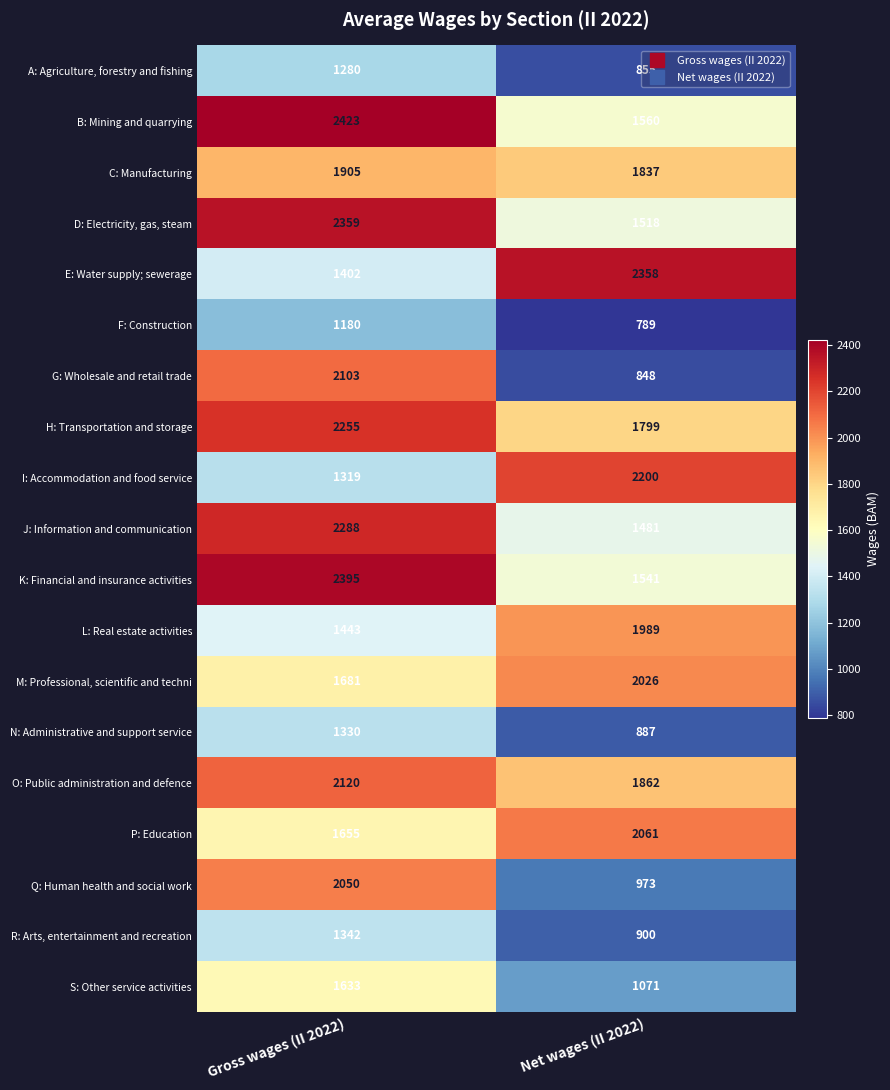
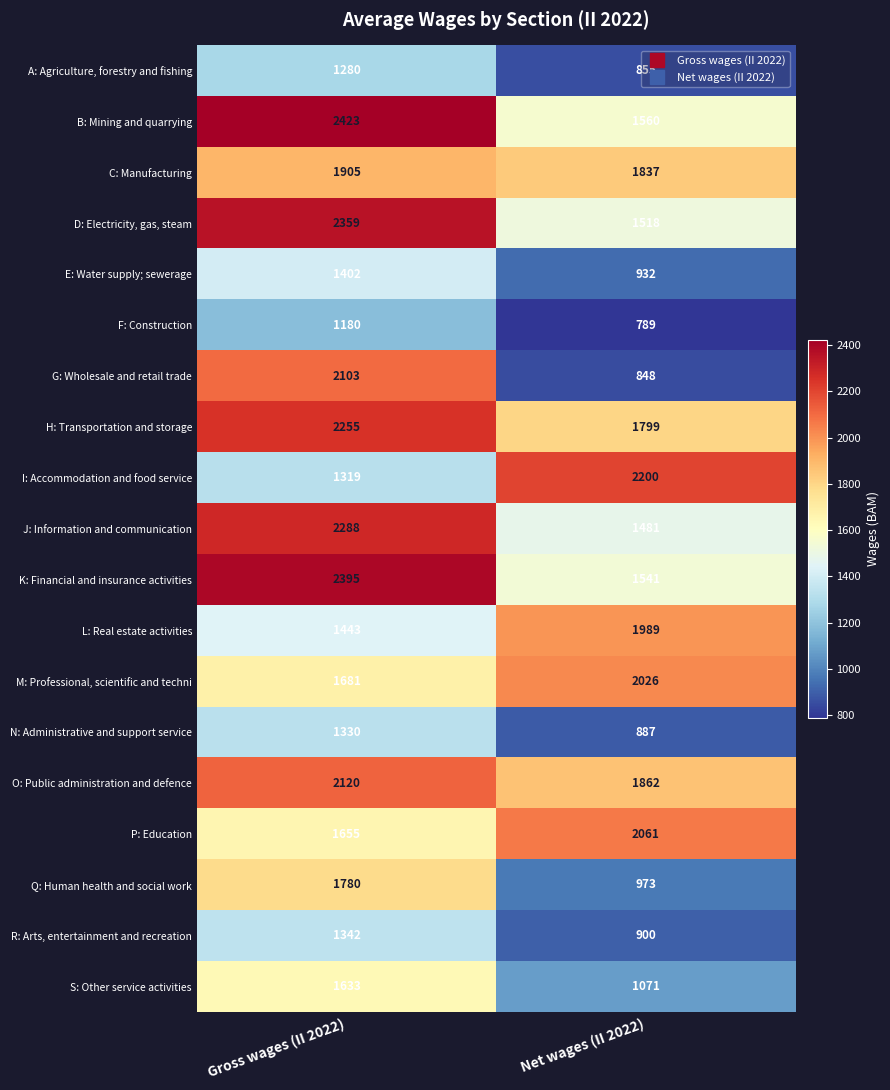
  {
    "A: Agriculture, forestry and fishing": {
      "Gross wages (II 2022)": 1280
    },
    "B: Mining and quarrying": {
      "Gross wages (II 2022)": 2423,
      "Net wages (II 2022)": 1560
    },
    "C: Manufacturing": {
      "Gross wages (II 2022)": 1905,
      "Net wages (II 2022)": 1837
    },
    "D: Electricity, gas, steam": {
      "Gross wages (II 2022)": 2359
    },
    "E: Water supply; sewerage": {
-     "Net wages (II 2022)": 2358
+     "Net wages (II 2022)": 932
    },
    "F: Construction": {
      "Gross wages (II 2022)": 1180,
      "Net wages (II 2022)": 789
    },
    "G: Wholesale and retail trade": {
      "Gross wages (II 2022)": 2103,
      "Net wages (II 2022)": 848
    },
    "H: Transportation and storage": {
      "Gross wages (II 2022)": 2255,
      "Net wages (II 2022)": 1799
    },
    "I: Accommodation and food service": {
      "Gross wages (II 2022)": 1319,
      "Net wages (II 2022)": 2200
    },
    "J: Information and communication": {
      "Gross wages (II 2022)": 2288
    },
    "K: Financial and insurance activities": {
      "Gross wages (II 2022)": 2395
    },
    "L: Real estate activities": {
      "Net wages (II 2022)": 1989
    },
    "M: Professional, scientific and techni": {
      "Gross wages (II 2022)": 1681,
      "Net wages (II 2022)": 2026
    },
    "N: Administrative and support service": {
      "Gross wages (II 2022)": 1330,
      "Net wages (II 2022)": 887
    },
    "O: Public administration and defence": {
      "Gross wages (II 2022)": 2120,
      "Net wages (II 2022)": 1862
    },
    "P: Education": {
      "Gross wages (II 2022)": 1655,
      "Net wages (II 2022)": 2061
    },
    "Q: Human health and social work": {
-     "Gross wages (II 2022)": 2050,
+     "Gross wages (II 2022)": 1780,
      "Net wages (II 2022)": 973
    },
    "R: Arts, entertainment and recreation": {
      "Gross wages (II 2022)": 1342,
      "Net wages (II 2022)": 900
    },
    "S: Other service activities": {
      "Gross wages (II 2022)": 1633,
      "Net wages (II 2022)": 1071
    }
  }
